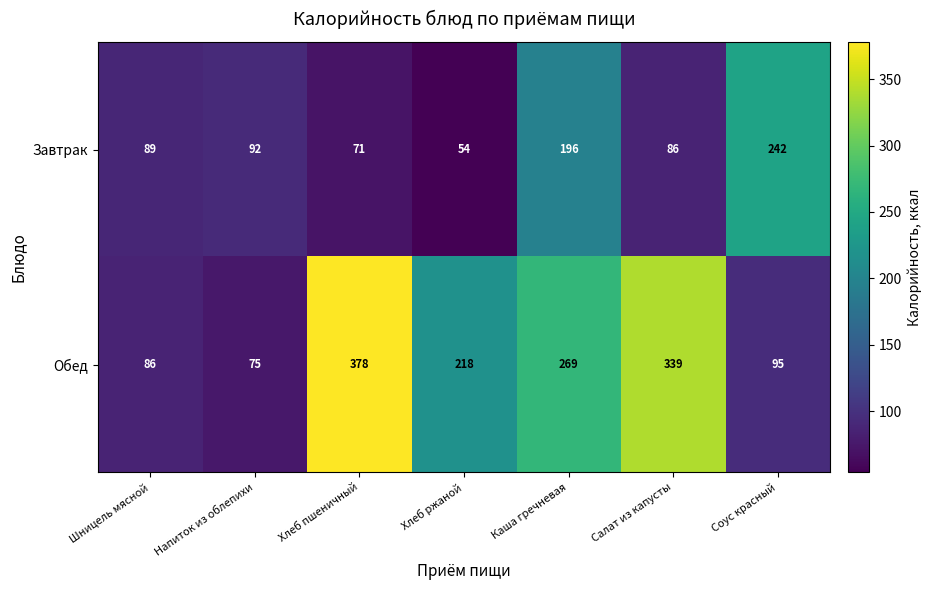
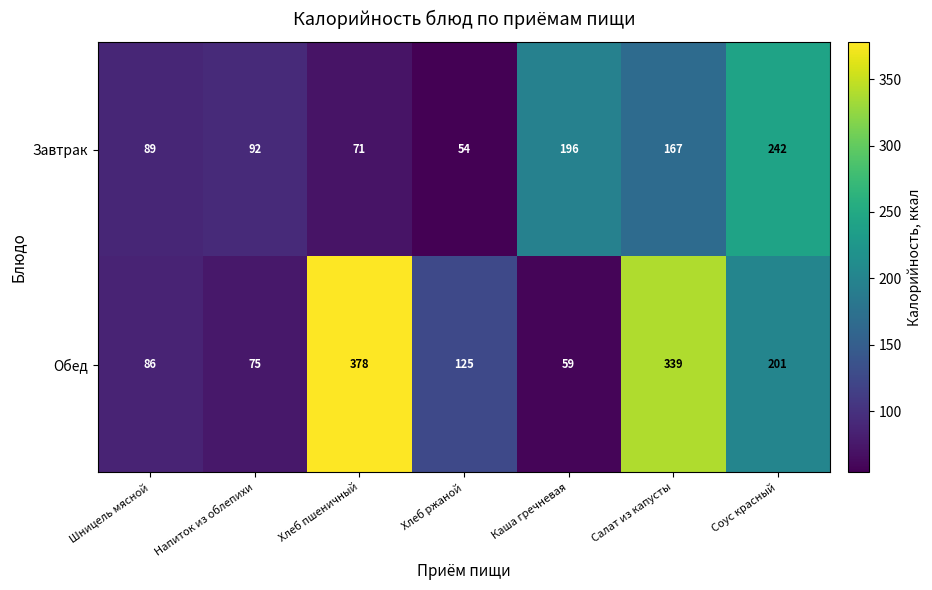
  {
    "Завтрак": {
      "Шницель мясной": 89,
      "Напиток из облепихи": 92,
      "Хлеб пшеничный": 71,
      "Хлеб ржаной": 54,
      "Каша гречневая": 196,
-     "Салат из капусты": 86,
+     "Салат из капусты": 167,
      "Соус красный": 242
    },
    "Обед": {
      "Шницель мясной": 86,
      "Напиток из облепихи": 75,
      "Хлеб пшеничный": 378,
-     "Хлеб ржаной": 218,
-     "Каша гречневая": 269,
+     "Хлеб ржаной": 125,
+     "Каша гречневая": 59,
      "Салат из капусты": 339,
-     "Соус красный": 95
+     "Соус красный": 201
    }
  }
